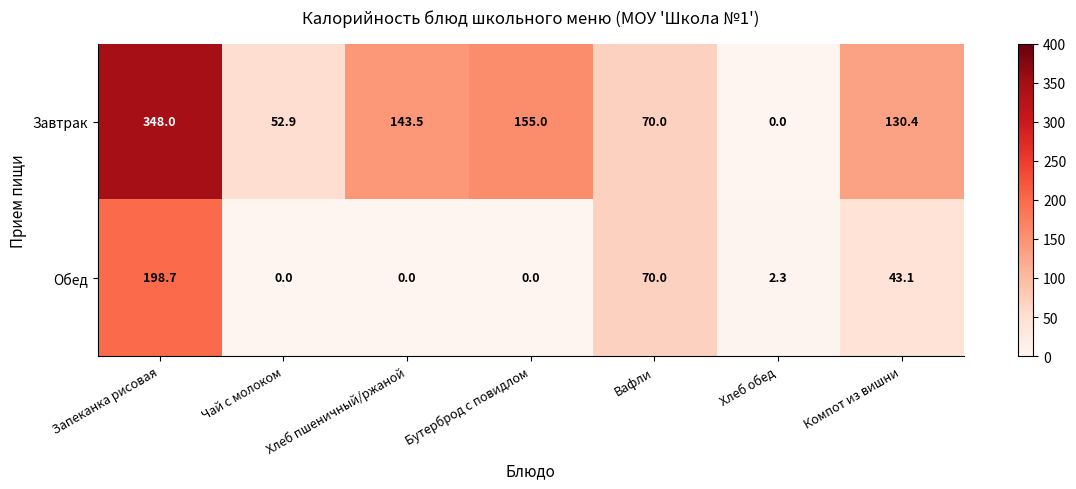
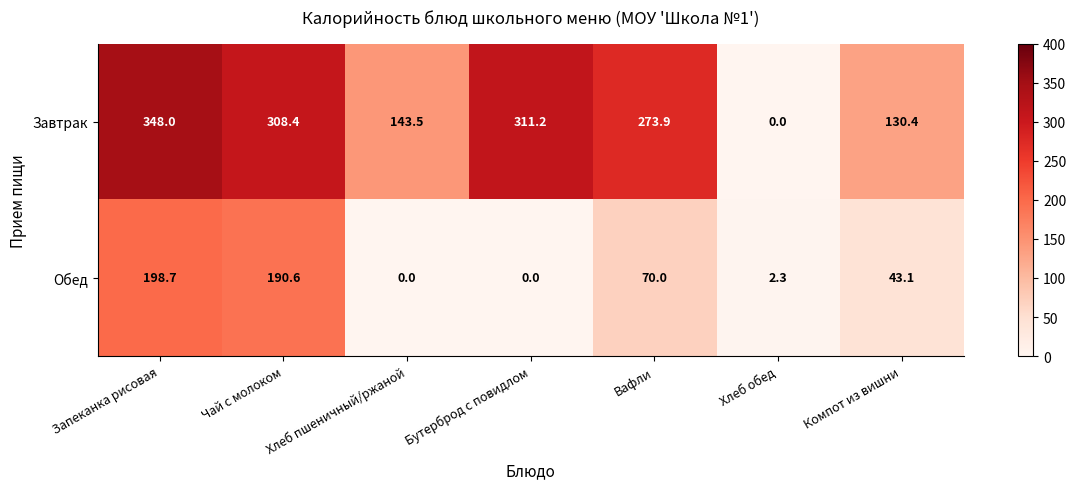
  {
    "Завтрак": {
      "Запеканка рисовая": 348.0,
-     "Чай с молоком": 52.9,
+     "Чай с молоком": 308.4,
      "Хлеб пшеничный/ржаной": 143.5,
-     "Бутерброд с повидлом": 155.0,
-     "Вафли": 70.0,
+     "Бутерброд с повидлом": 311.2,
+     "Вафли": 273.9,
      "Хлеб обед": 0.0,
      "Компот из вишни": 130.4
    },
    "Обед": {
      "Запеканка рисовая": 198.7,
-     "Чай с молоком": 0.0,
+     "Чай с молоком": 190.6,
      "Хлеб пшеничный/ржаной": 0.0,
      "Бутерброд с повидлом": 0.0,
      "Вафли": 70.0,
      "Хлеб обед": 2.3,
      "Компот из вишни": 43.1
    }
  }
